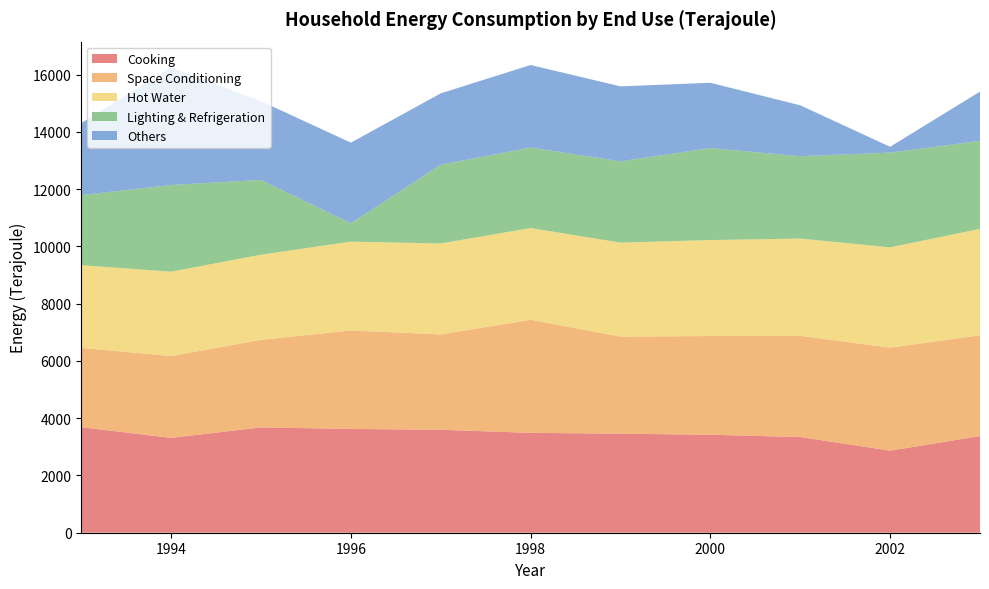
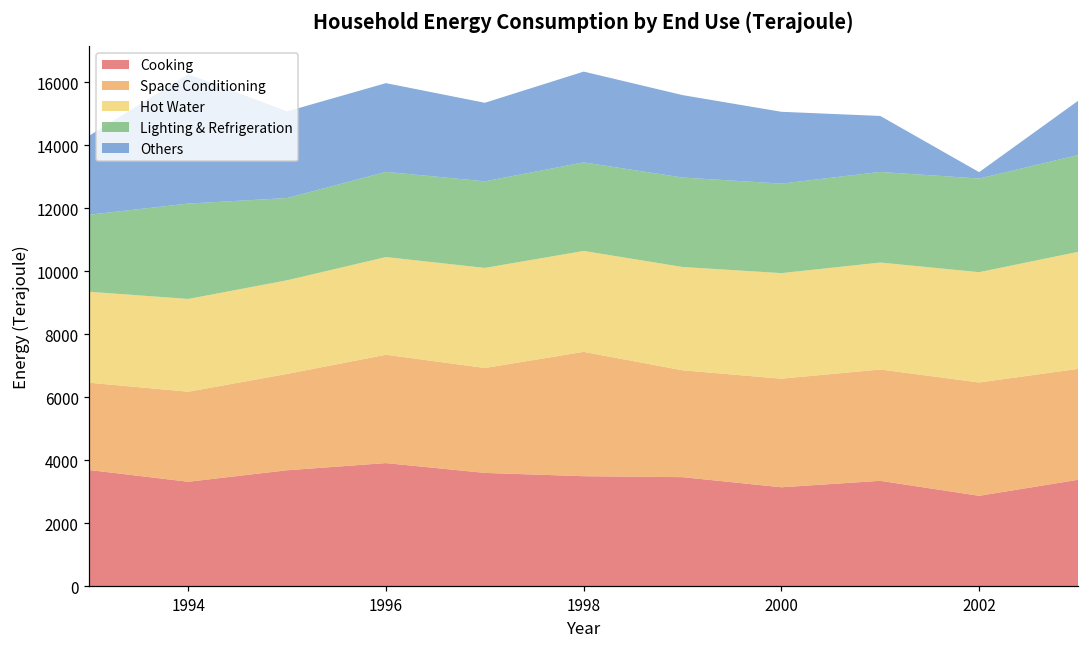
  {
    "Cooking": {
      "1994": 3300,
-     "1996": 3600,
+     "1996": 3900,
      "1998": 3500,
-     "2000": 3400,
+     "2000": 3100,
      "2002": 2900
    },
    "Lighting & Refrigeration": {
      "1994": 3000,
-     "1996": 600,
+     "1996": 2700,
      "1998": 2800,
-     "2000": 3200,
-     "2002": 3300
+     "2000": 2800,
+     "2002": 3000
    },
    "Others": {
      "1996": 2800,
      "1998": 2900,
      "2000": 2300,
      "2002": 200
    }
  }
